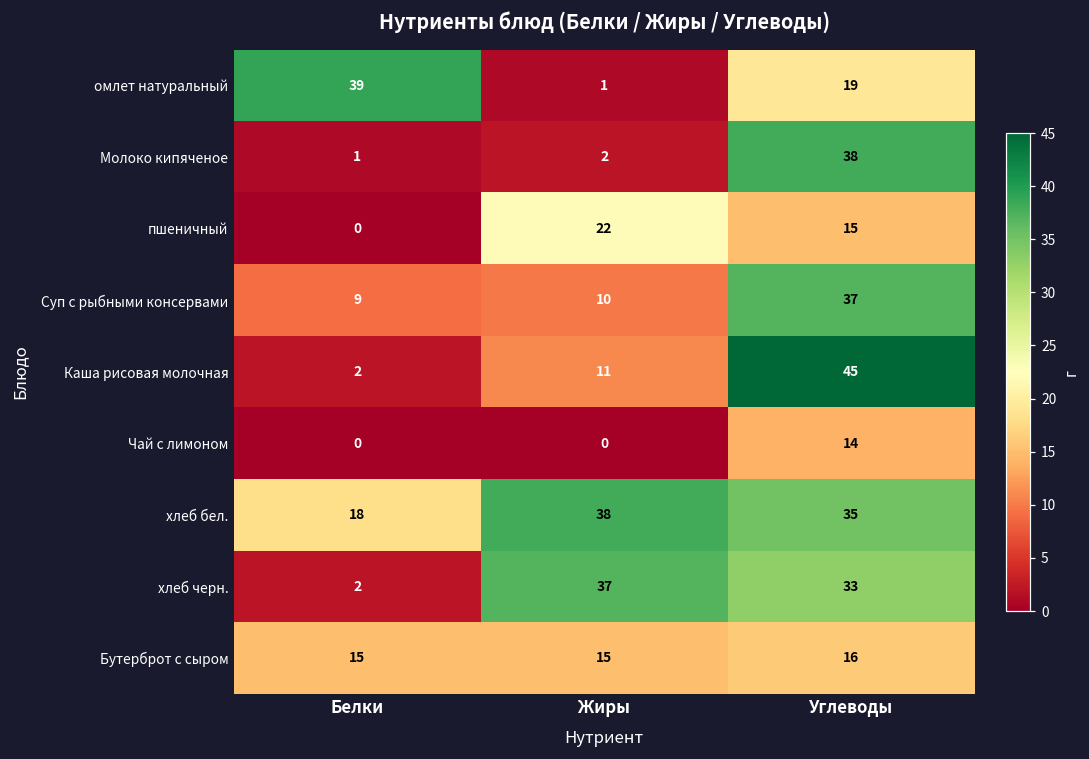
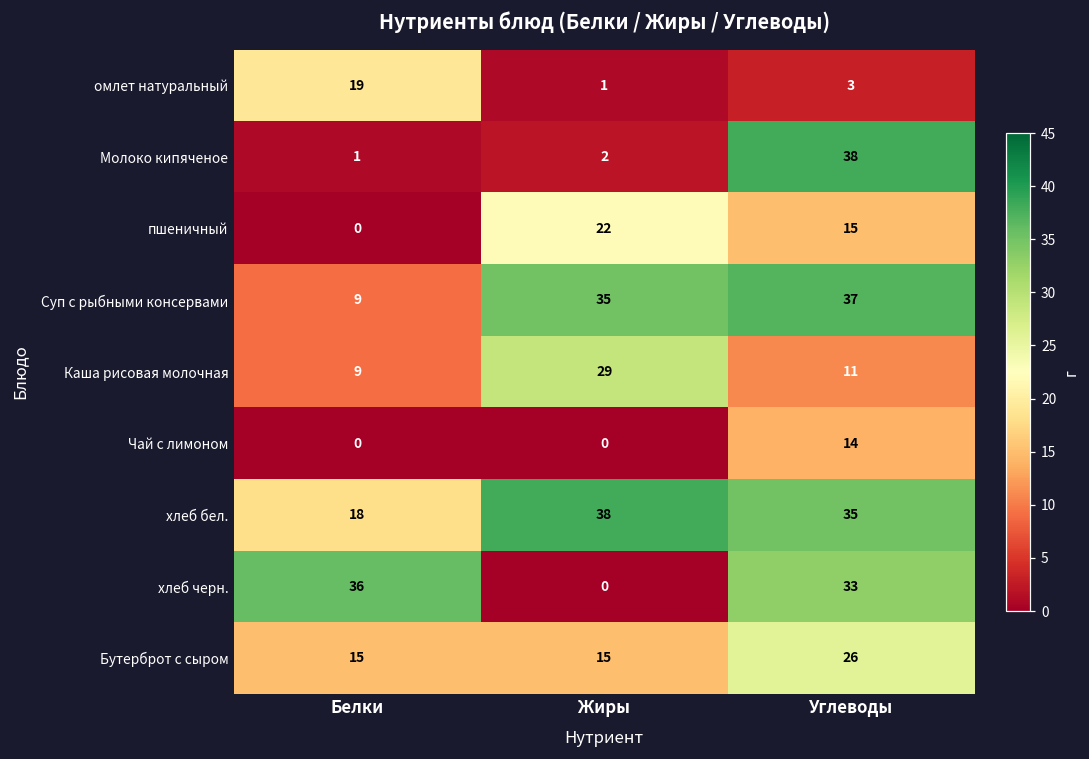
  {
    "омлет натуральный": {
-     "Белки": 39,
+     "Белки": 19,
      "Жиры": 1,
-     "Углеводы": 19
+     "Углеводы": 3
    },
    "Молоко кипяченое": {
      "Белки": 1,
      "Жиры": 2,
      "Углеводы": 38
    },
    "пшеничный": {
      "Белки": 0,
      "Жиры": 22,
      "Углеводы": 15
    },
    "Суп с рыбными консервами": {
      "Белки": 9,
-     "Жиры": 10,
+     "Жиры": 35,
      "Углеводы": 37
    },
    "Каша рисовая молочная": {
-     "Белки": 2,
-     "Жиры": 11,
-     "Углеводы": 45
+     "Белки": 9,
+     "Жиры": 29,
+     "Углеводы": 11
    },
    "Чай с лимоном": {
      "Белки": 0,
      "Жиры": 0,
      "Углеводы": 14
    },
    "хлеб бел.": {
      "Белки": 18,
      "Жиры": 38,
      "Углеводы": 35
    },
    "хлеб черн.": {
-     "Белки": 2,
-     "Жиры": 37,
+     "Белки": 36,
+     "Жиры": 0,
      "Углеводы": 33
    },
    "Бутерброт с сыром": {
      "Белки": 15,
      "Жиры": 15,
-     "Углеводы": 16
+     "Углеводы": 26
    }
  }
